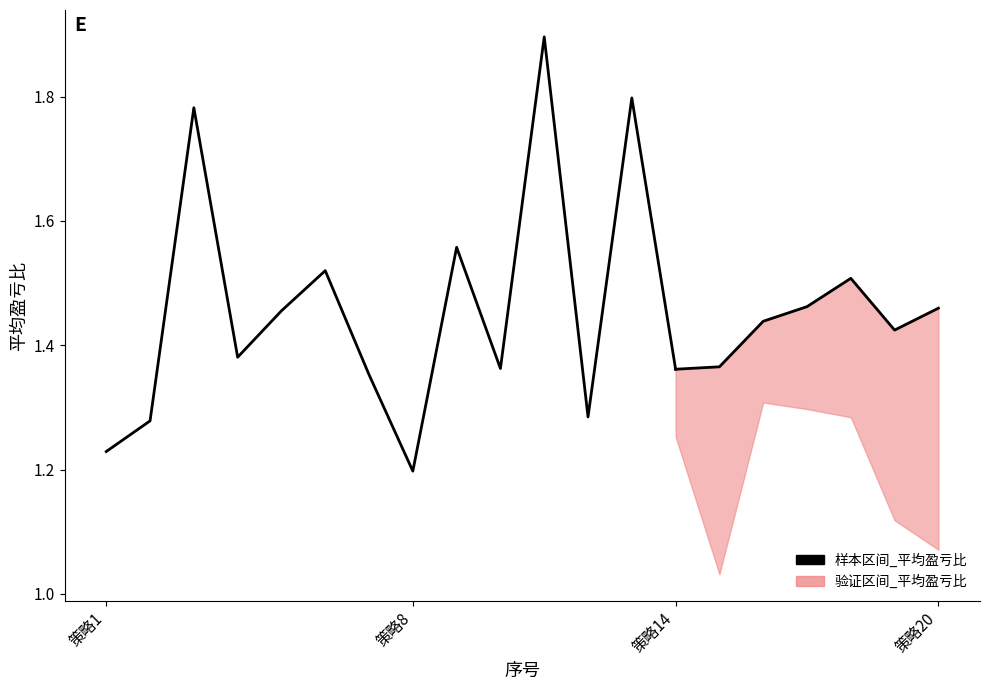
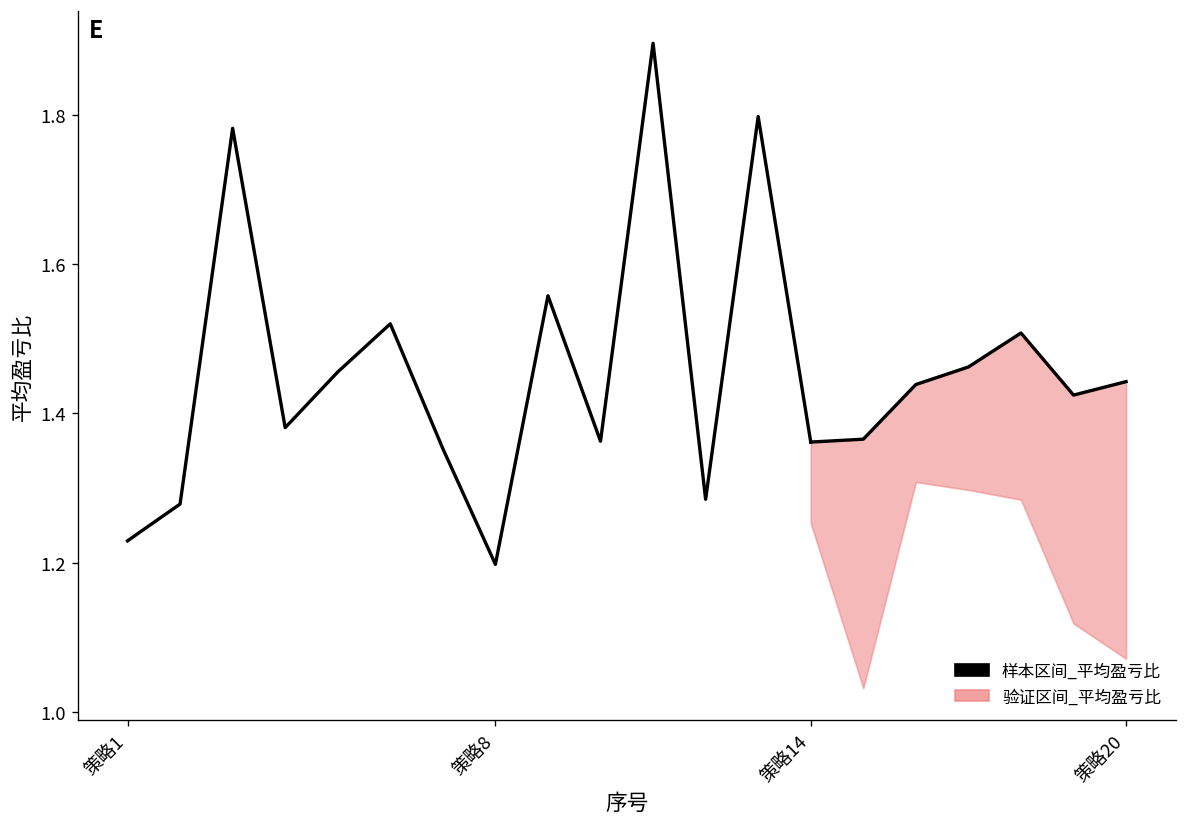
  {
    "样本区间_平均盈亏比": {
      "策略1": 1.23,
      "策略8": 1.20
    },
    "验证区间_平均盈亏比": {
-     "策略20": 1.46
+     "策略20": 1.44
    }
  }
